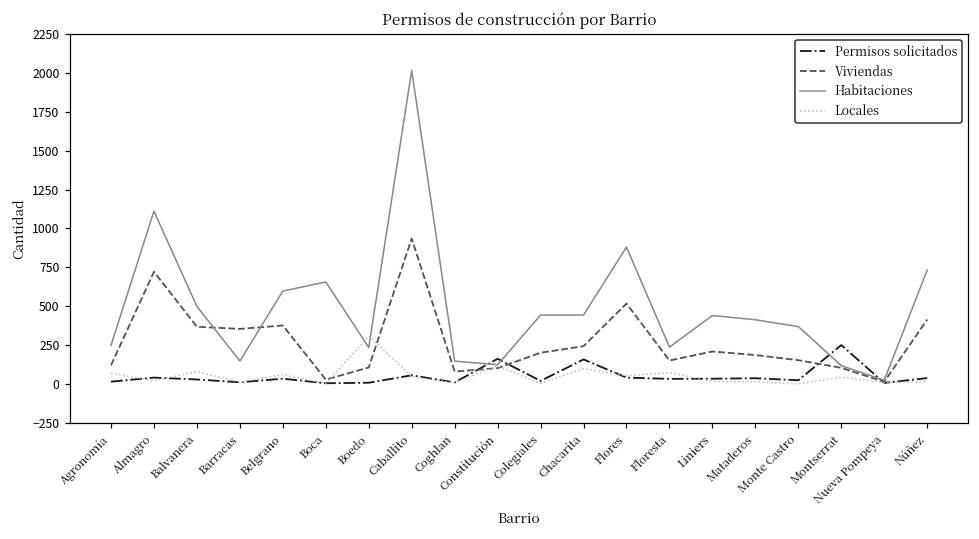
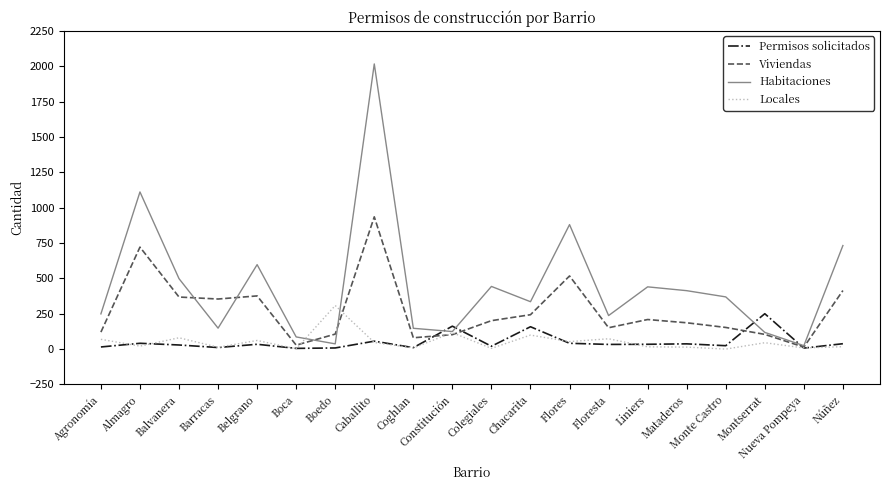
  {
    "Permisos solicitados": {
      "Agronomía": 20,
      "Almagro": 40,
      "Balvanera": 30,
      "Belgrano": 30,
      "Boedo": 10,
      "Constitución": 160,
      "Chacarita": 160,
      "Floresta": 30,
      "Mataderos": 40,
      "Monte Castro": 20,
      "Montserrat": 250,
      "Núñez": 40
    },
    "Viviendas": {
      "Agronomía": 120,
      "Almagro": 720,
      "Balvanera": 370,
      "Barracas": 350,
      "Belgrano": 380,
      "Boca": 30,
      "Boedo": 110,
      "Caballito": 940,
      "Coghlan": 80,
      "Colegiales": 200,
      "Chacarita": 240,
      "Flores": 520,
      "Floresta": 150,
      "Liniers": 210,
      "Mataderos": 190,
      "Monte Castro": 150,
      "Núñez": 410
    },
    "Habitaciones": {
      "Agronomía": 250,
      "Almagro": 1110,
      "Balvanera": 500,
      "Barracas": 150,
      "Belgrano": 600,
-     "Boca": 660,
-     "Boedo": 240,
+     "Boca": 90,
+     "Boedo": 40,
      "Caballito": 2020,
      "Coghlan": 150,
      "Colegiales": 440,
-     "Chacarita": 440,
+     "Chacarita": 340,
      "Flores": 880,
      "Floresta": 240,
      "Liniers": 440,
      "Mataderos": 410,
      "Monte Castro": 370,
      "Núñez": 730
    },
    "Locales": {
      "Agronomía": 70,
      "Almagro": 20,
      "Balvanera": 80,
      "Belgrano": 60,
      "Boedo": 310,
      "Chacarita": 100,
      "Floresta": 70,
      "Mataderos": 10,
      "Monte Castro": 0,
      "Montserrat": 50,
      "Núñez": 20
    }
  }
